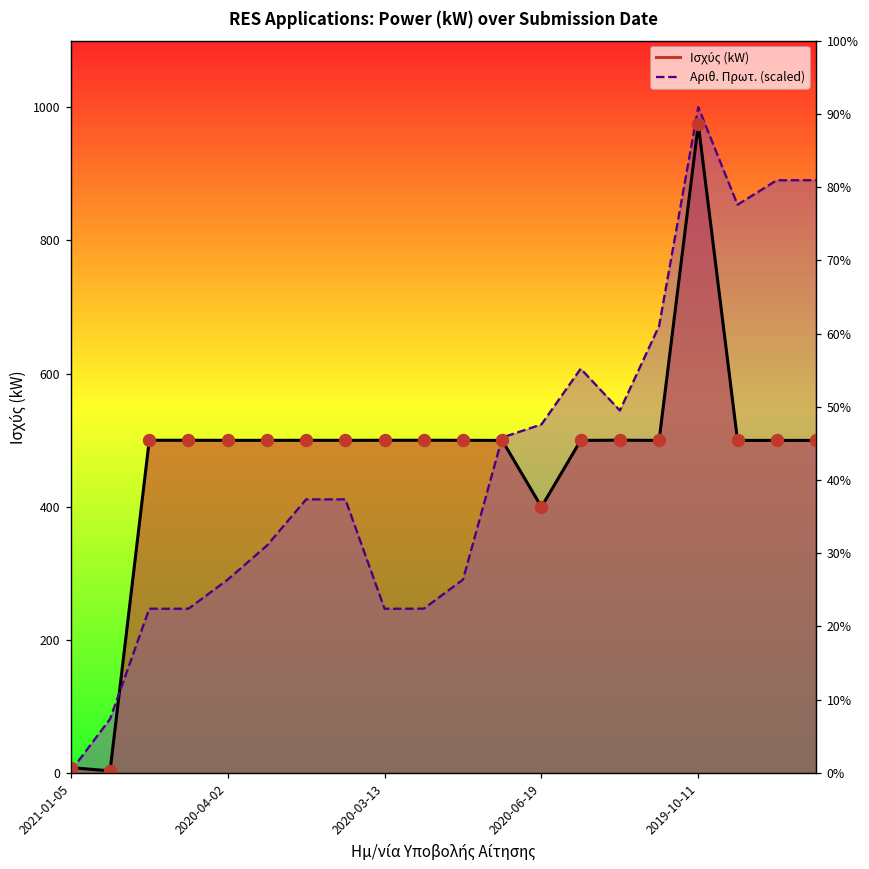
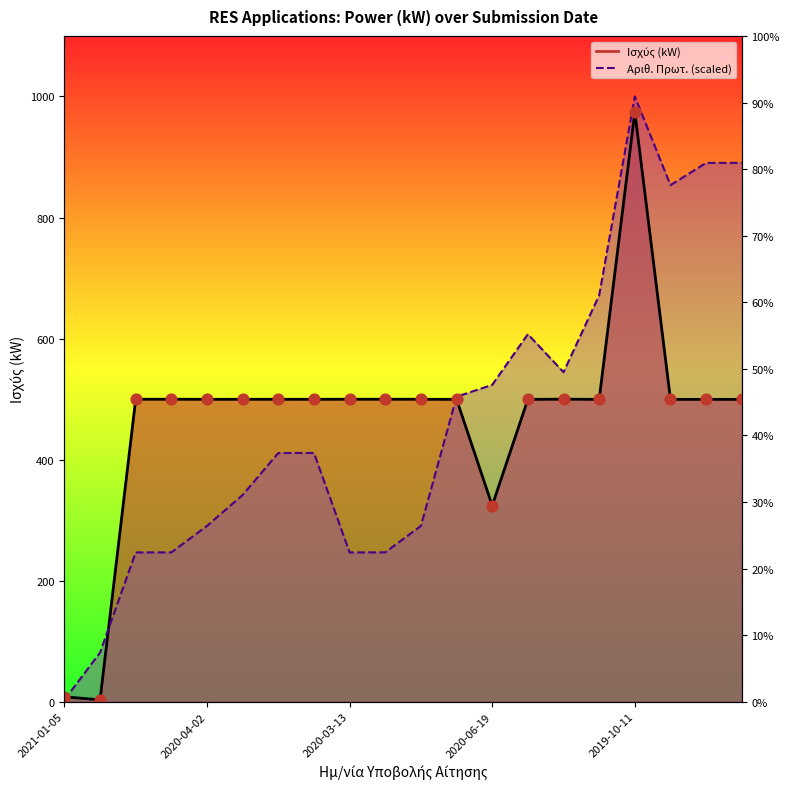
  {
    "Ισχύς (kW)": {
      "2021-01-05": 10,
-     "2020-06-19": 400,
+     "2020-06-19": 320,
      "2019-10-11": 970
    }
  }
